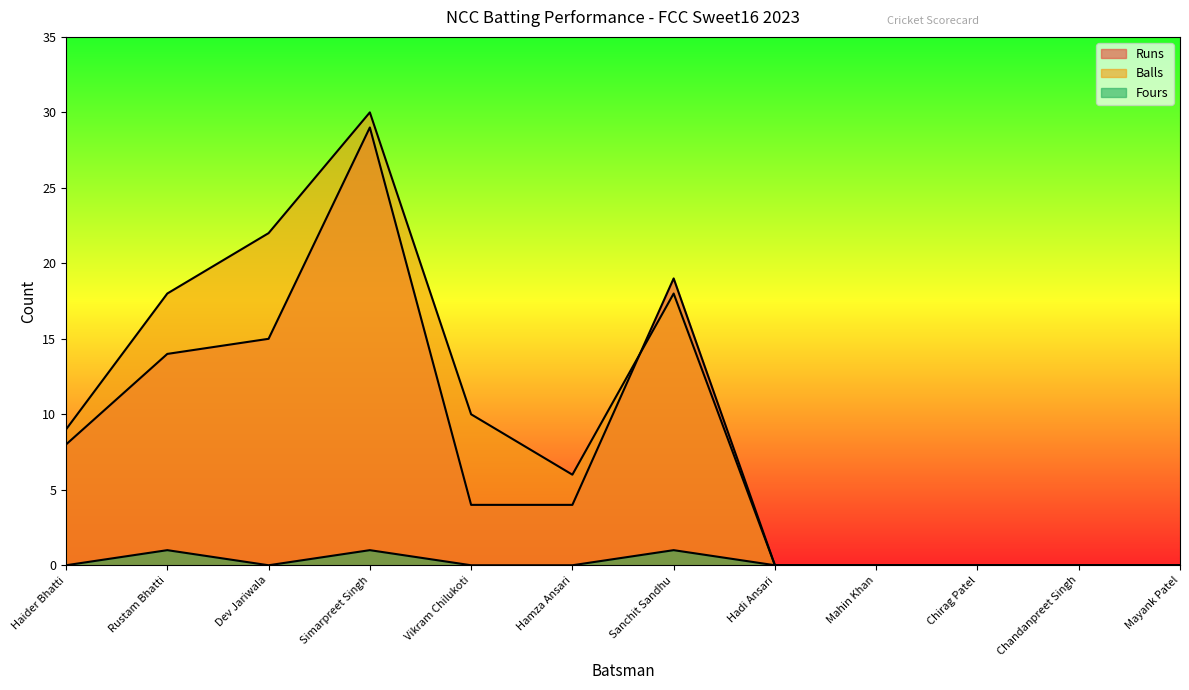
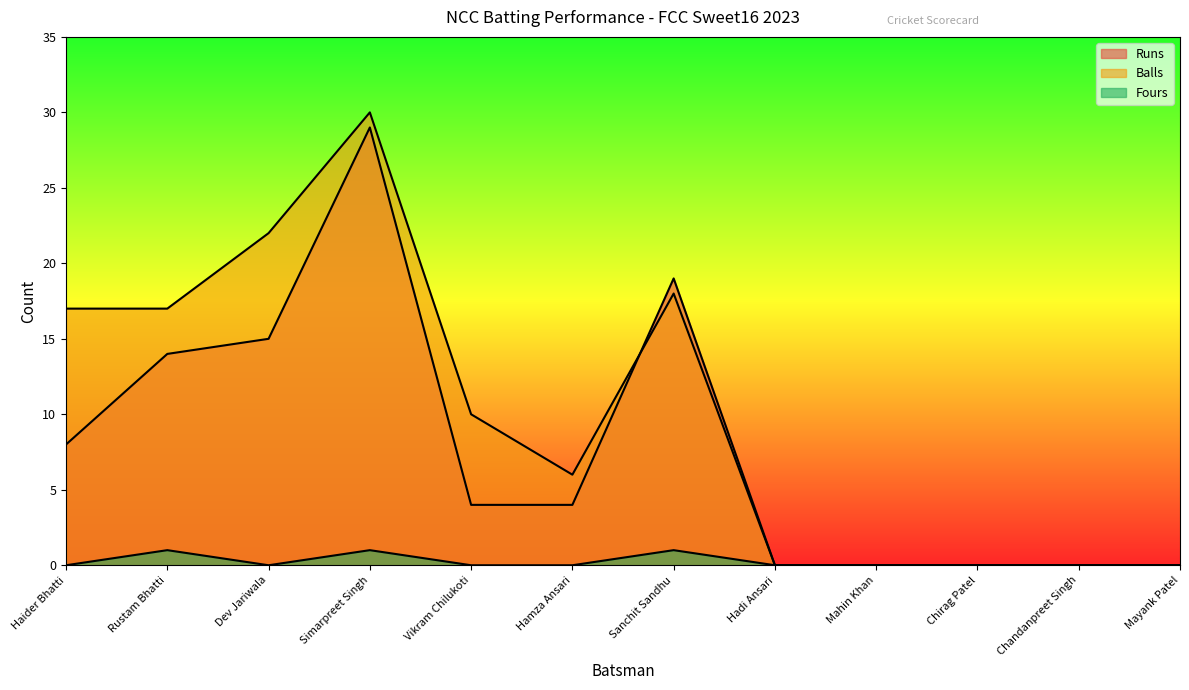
  {
    "Runs": {
      "Haider Bhatti": 8,
      "Rustam Bhatti": 14,
      "Dev Jariwala": 15,
      "Simarpreet Singh": 29,
      "Vikram Chilukoti": 4,
      "Hamza Ansari": 4,
      "Sanchit Sandhu": 19
    },
    "Balls": {
-     "Haider Bhatti": 9,
-     "Rustam Bhatti": 18,
+     "Haider Bhatti": 17,
+     "Rustam Bhatti": 17,
      "Dev Jariwala": 22,
      "Simarpreet Singh": 30,
      "Vikram Chilukoti": 10,
      "Hamza Ansari": 6,
      "Sanchit Sandhu": 18
    },
    "Fours": {
      "Haider Bhatti": 0,
      "Rustam Bhatti": 1,
      "Dev Jariwala": 0,
      "Simarpreet Singh": 1,
      "Vikram Chilukoti": 0,
      "Hamza Ansari": 0,
      "Sanchit Sandhu": 1
    }
  }
